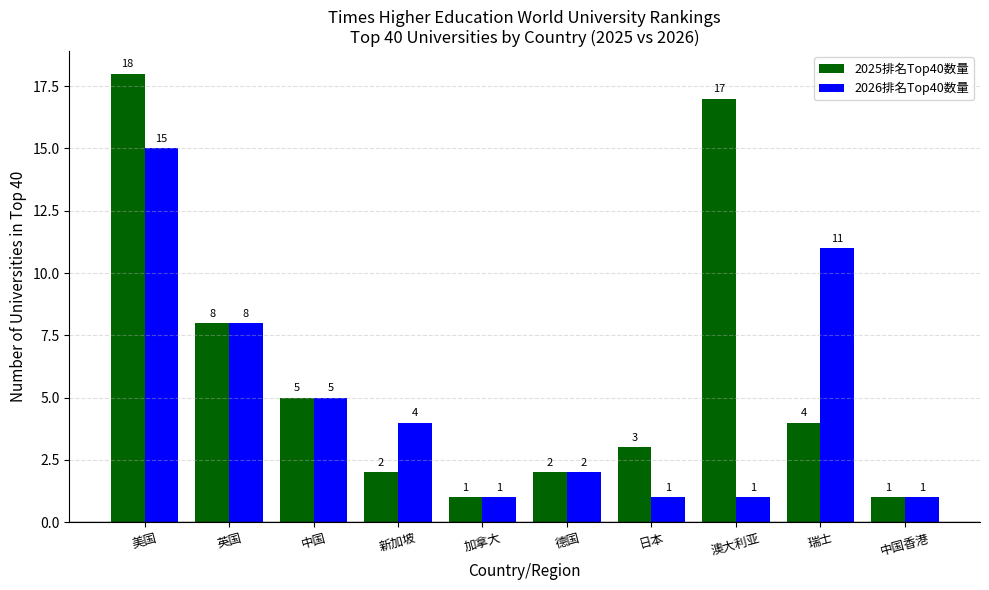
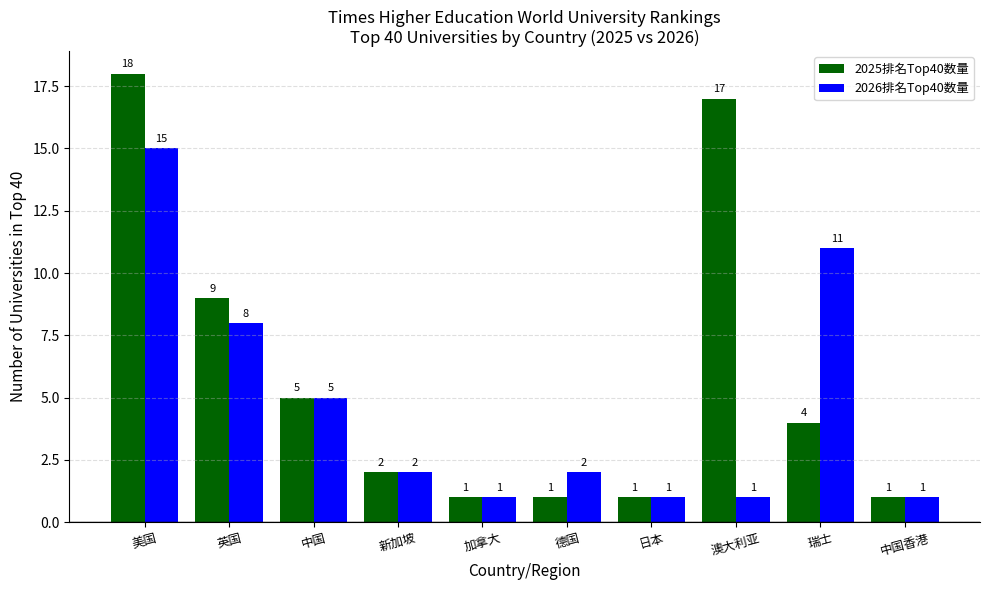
  {
    "2025排名Top40数量": {
      "美国": 18,
-     "英国": 8,
+     "英国": 9,
      "中国": 5,
      "新加坡": 2,
      "加拿大": 1,
-     "德国": 2,
-     "日本": 3,
+     "德国": 1,
+     "日本": 1,
      "澳大利亚": 17,
      "瑞士": 4,
      "中国香港": 1
    },
    "2026排名Top40数量": {
      "美国": 15,
      "英国": 8,
      "中国": 5,
-     "新加坡": 4,
+     "新加坡": 2,
      "加拿大": 1,
      "德国": 2,
      "日本": 1,
      "澳大利亚": 1,
      "瑞士": 11,
      "中国香港": 1
    }
  }
